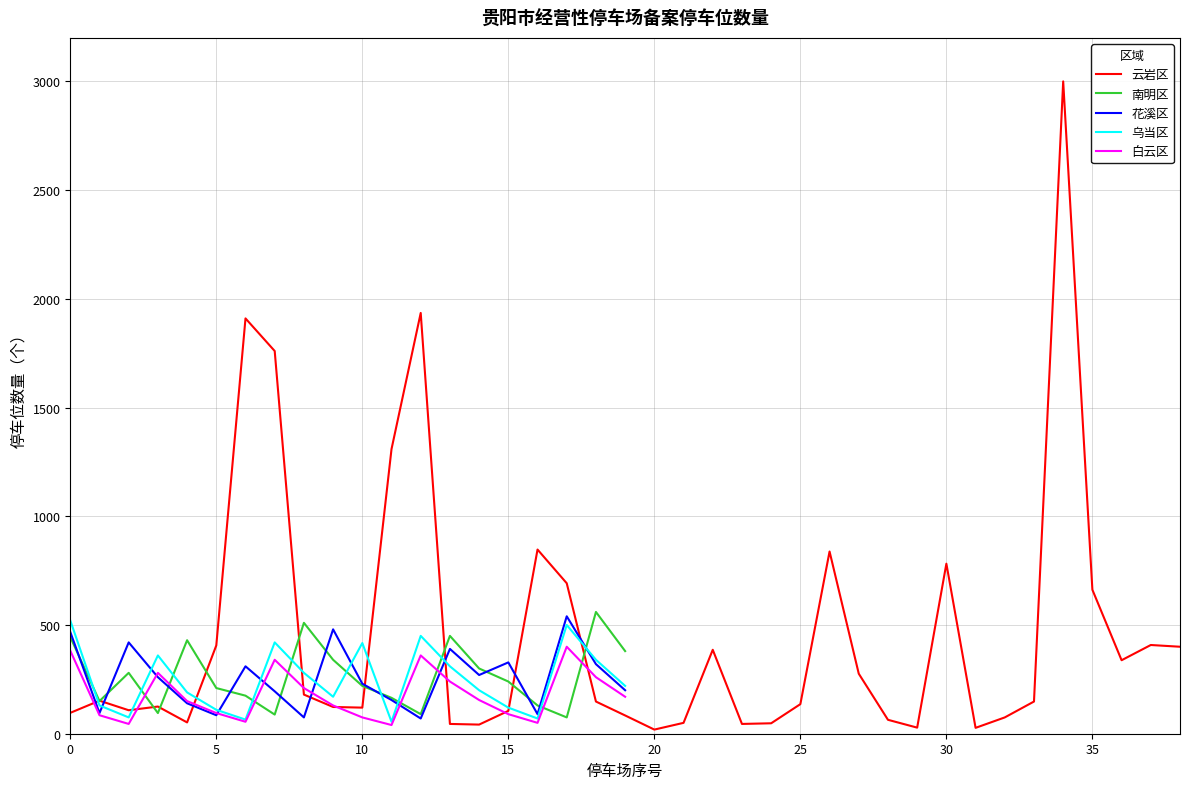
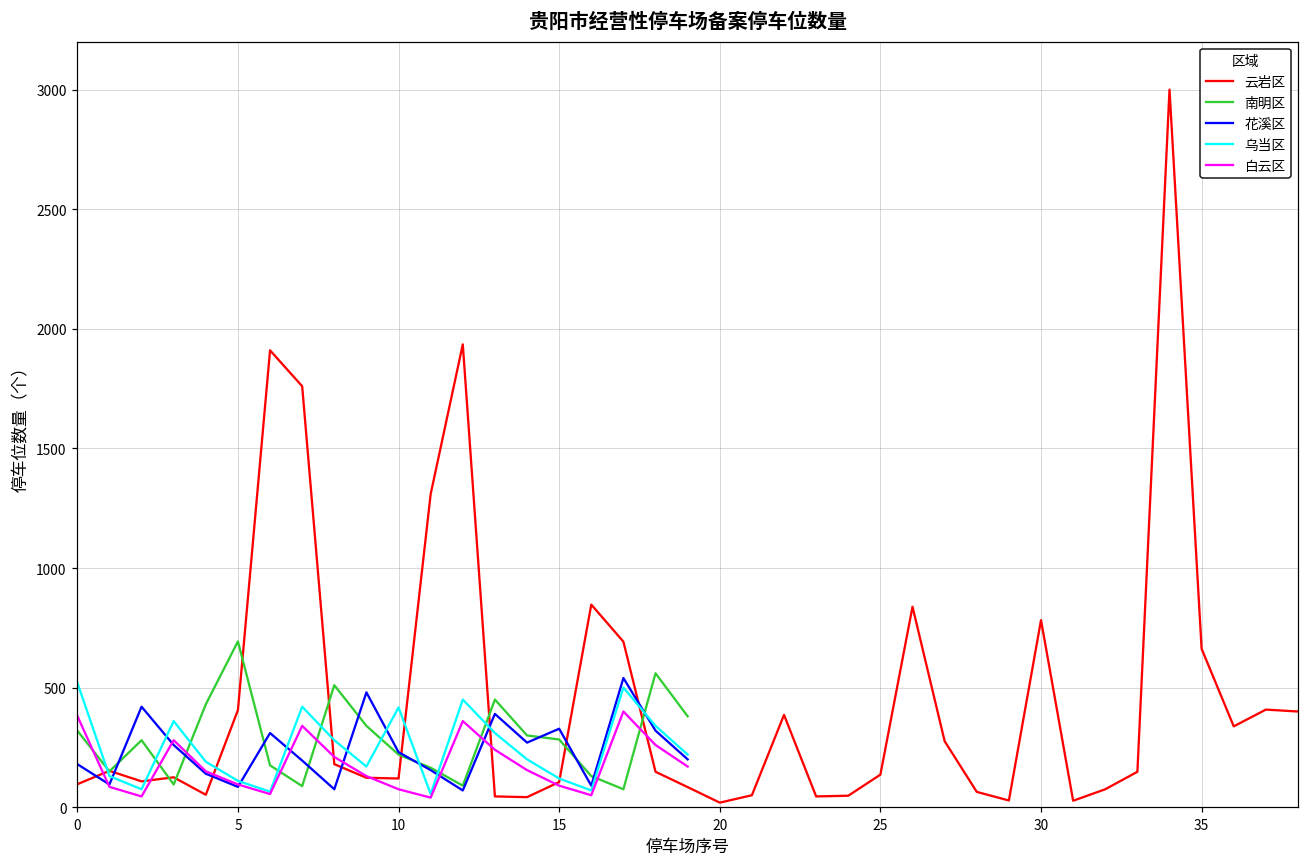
  {
    "云岩区": {
      "0": 100
    },
    "南明区": {
-     "0": 450,
-     "5": 210,
-     "15": 240
+     "0": 320,
+     "5": 690,
+     "15": 280
    },
    "花溪区": {
-     "0": 470,
+     "0": 180,
      "15": 330
    },
    "乌当区": {
      "0": 520,
      "5": 110,
      "10": 420,
      "15": 120
    },
    "白云区": {
      "0": 380,
      "10": 80,
      "15": 90
    }
  }
